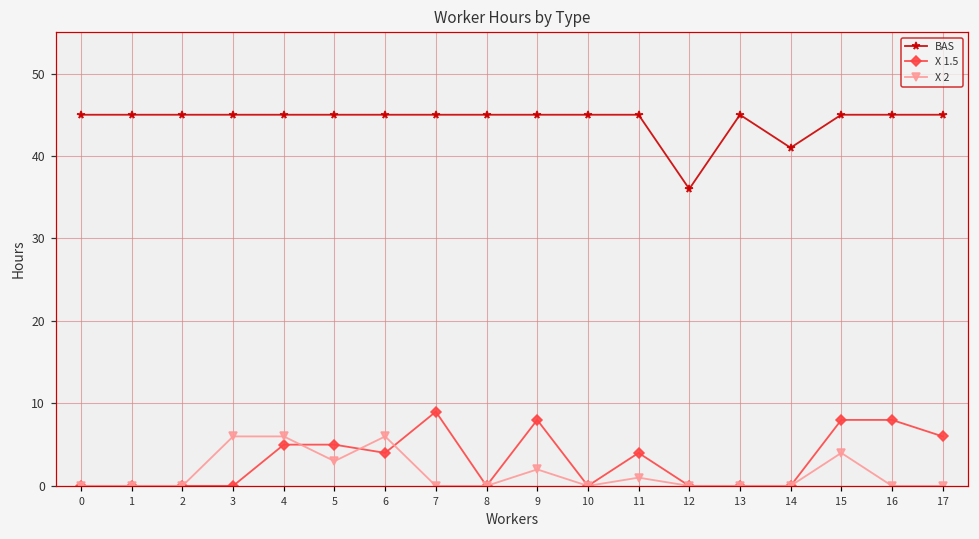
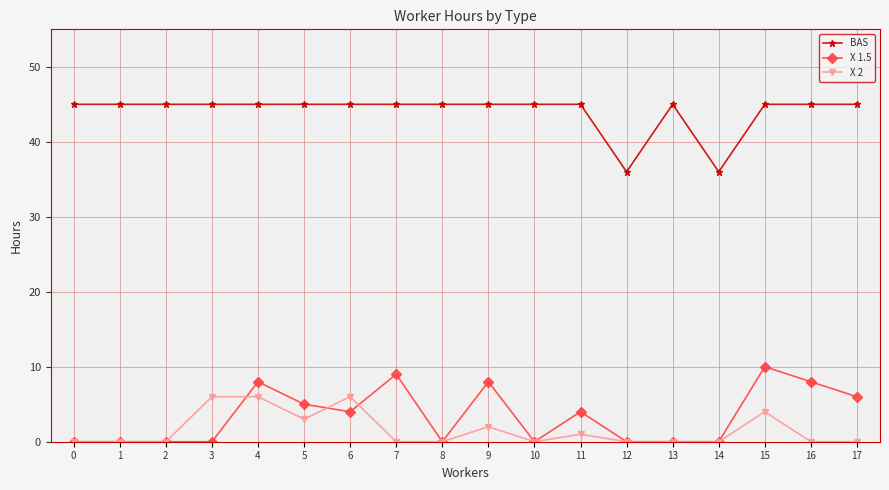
  {
    "BAS": {
      "0": 45,
      "1": 45,
      "2": 45,
      "3": 45,
      "4": 45,
      "5": 45,
      "6": 45,
      "7": 45,
      "8": 45,
      "9": 45,
      "10": 45,
      "11": 45,
      "12": 36,
      "13": 45,
-     "14": 41,
+     "14": 36,
      "15": 45,
      "16": 45,
      "17": 45
    },
    "X 1.5": {
      "3": 0,
-     "4": 5,
+     "4": 8,
      "5": 5,
      "6": 4,
      "7": 9,
      "9": 8,
      "11": 4,
-     "15": 8,
+     "15": 10,
      "16": 8,
      "17": 6
    },
    "X 2": {
      "3": 6,
      "4": 6,
      "5": 3,
      "6": 6,
      "7": 0,
      "9": 2,
      "11": 1,
      "15": 4,
      "16": 0,
      "17": 0
    }
  }
